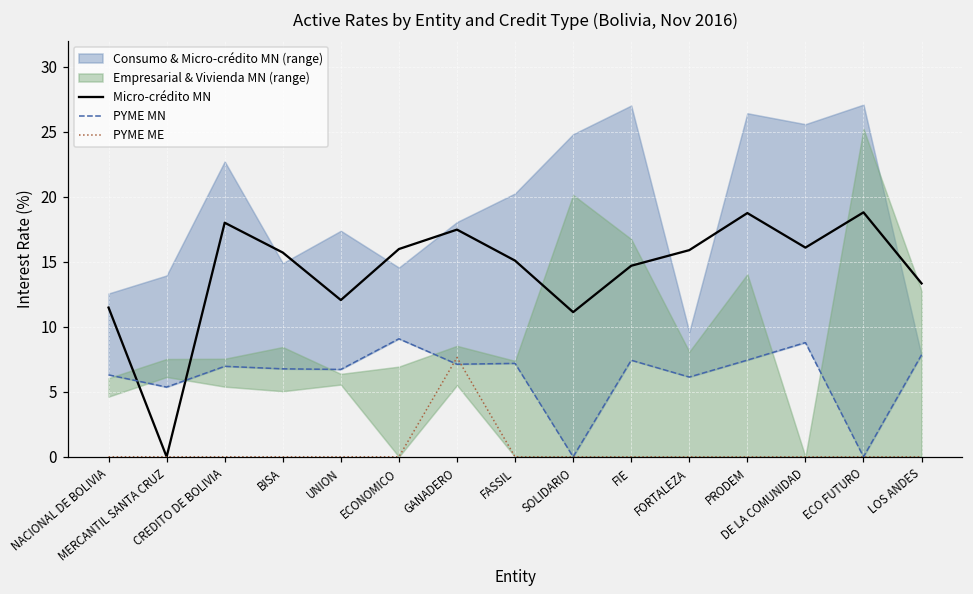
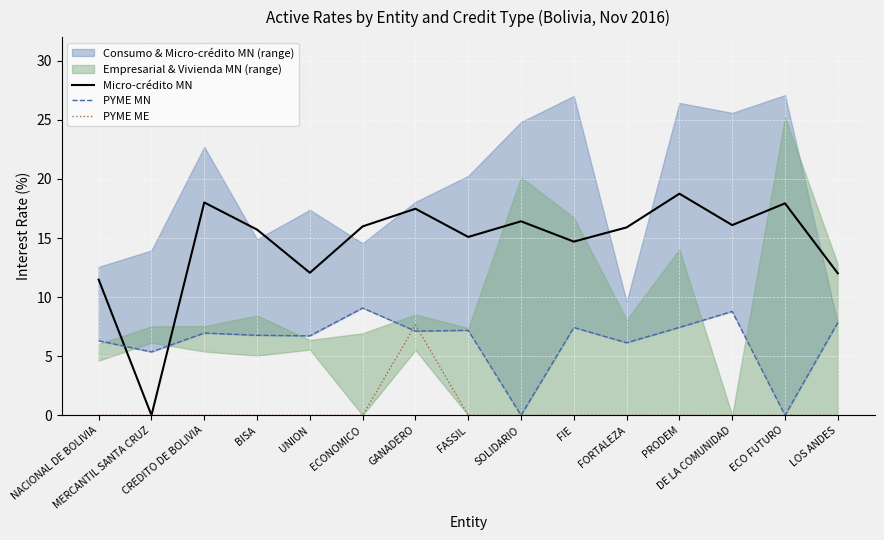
  {
    "Micro-crédito MN": {
      "NACIONAL DE BOLIVIA": 11.5,
      "CREDITO DE BOLIVIA": 18.0,
      "BISA": 15.7,
      "UNION": 12.1,
      "ECONOMICO": 16.0,
      "GANADERO": 17.5,
      "FASSIL": 15.1,
-     "SOLIDARIO": 11.1,
+     "SOLIDARIO": 16.4,
      "FIE": 14.7,
      "FORTALEZA": 15.9,
      "PRODEM": 18.8,
      "DE LA COMUNIDAD": 16.1,
-     "ECO FUTURO": 18.8,
-     "LOS ANDES": 13.3
+     "ECO FUTURO": 17.9,
+     "LOS ANDES": 12.0
    },
    "PYME ME": {
      "NACIONAL DE BOLIVIA": 0.0,
      "CREDITO DE BOLIVIA": 0.0,
      "BISA": 0.0,
      "UNION": 0.0,
      "ECONOMICO": 0.0,
      "GANADERO": 7.6,
      "FASSIL": 0.0,
      "FIE": 0.0,
      "FORTALEZA": 0.0,
      "PRODEM": 0.0,
      "LOS ANDES": 0.0
    }
  }
